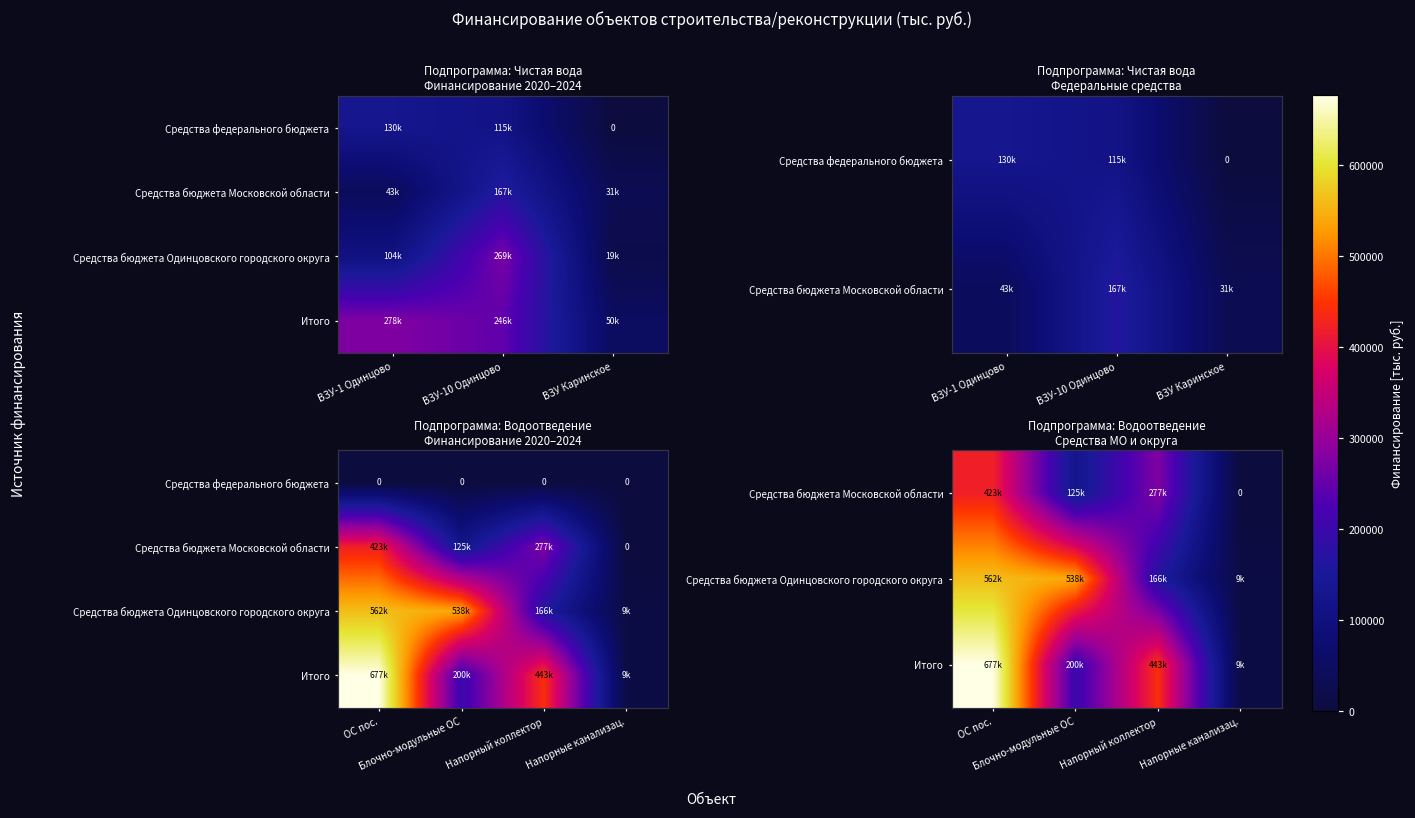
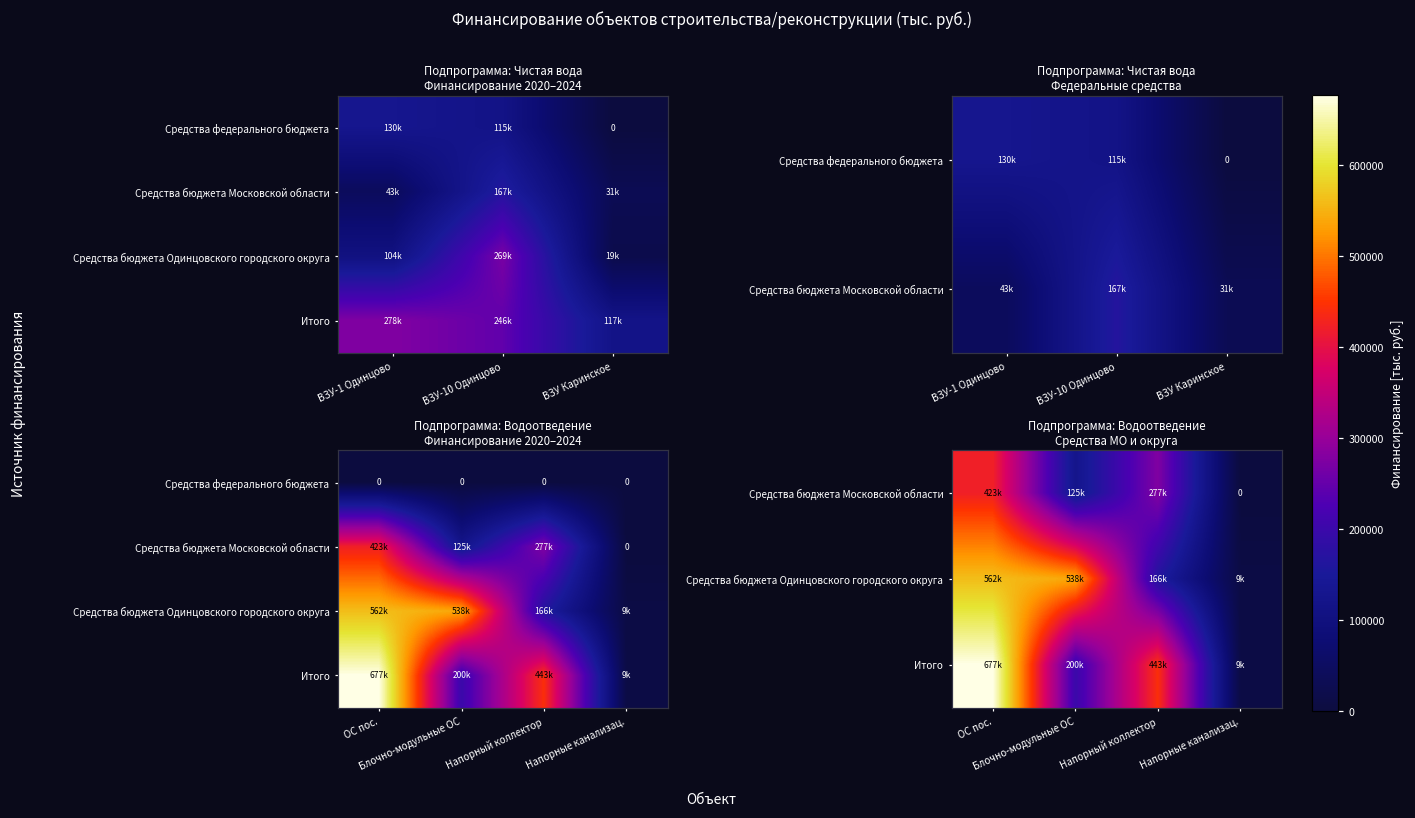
  {
    "Подпрограмма: Чистая вода Финансирование 2020–2024": {
      "Средства федерального бюджета": {
        "ВЗУ-1 Одинцово": "130k",
        "ВЗУ-10 Одинцово": "115k",
        "ВЗУ Каринское": "0"
      },
      "Средства бюджета Московской области": {
        "ВЗУ-1 Одинцово": "43k",
        "ВЗУ-10 Одинцово": "167k",
        "ВЗУ Каринское": "31k"
      },
      "Средства бюджета Одинцовского городского округа": {
        "ВЗУ-1 Одинцово": "104k",
        "ВЗУ-10 Одинцово": "269k",
        "ВЗУ Каринское": "19k"
      },
      "Итого": {
        "ВЗУ-1 Одинцово": "278k",
        "ВЗУ-10 Одинцово": "246k",
-       "ВЗУ Каринское": "50k"
+       "ВЗУ Каринское": "117k"
      }
    },
    "Подпрограмма: Чистая вода Федеральные средства": {
      "Средства федерального бюджета": {
        "ВЗУ-1 Одинцово": "130k",
        "ВЗУ-10 Одинцово": "115k",
        "ВЗУ Каринское": "0"
      },
      "Средства бюджета Московской области": {
        "ВЗУ-1 Одинцово": "43k",
        "ВЗУ-10 Одинцово": "167k",
        "ВЗУ Каринское": "31k"
      }
    },
    "Подпрограмма: Водоотведение Финансирование 2020–2024": {
      "Средства федерального бюджета": {
        "ОС пос.": "0",
        "Блочно-модульные ОС": "0",
        "Напорный коллектор": "0",
        "Напорные канализац.": "0"
      },
      "Средства бюджета Московской области": {
        "ОС пос.": "423k",
        "Блочно-модульные ОС": "125k",
        "Напорный коллектор": "277k",
        "Напорные канализац.": "0"
      },
      "Средства бюджета Одинцовского городского округа": {
        "ОС пос.": "562k",
        "Блочно-модульные ОС": "538k",
        "Напорный коллектор": "166k",
        "Напорные канализац.": "9k"
      },
      "Итого": {
        "ОС пос.": "677k",
        "Блочно-модульные ОС": "200k",
        "Напорный коллектор": "443k",
        "Напорные канализац.": "9k"
      }
    },
    "Подпрограмма: Водоотведение Средства МО и округа": {
      "Средства бюджета Московской области": {
        "ОС пос.": "423k",
        "Блочно-модульные ОС": "125k",
        "Напорный коллектор": "277k",
        "Напорные канализац.": "0"
      },
      "Средства бюджета Одинцовского городского округа": {
        "ОС пос.": "562k",
        "Блочно-модульные ОС": "538k",
        "Напорный коллектор": "166k",
        "Напорные канализац.": "9k"
      },
      "Итого": {
        "ОС пос.": "677k",
        "Блочно-модульные ОС": "200k",
        "Напорный коллектор": "443k",
        "Напорные канализац.": "9k"
      }
    }
  }
